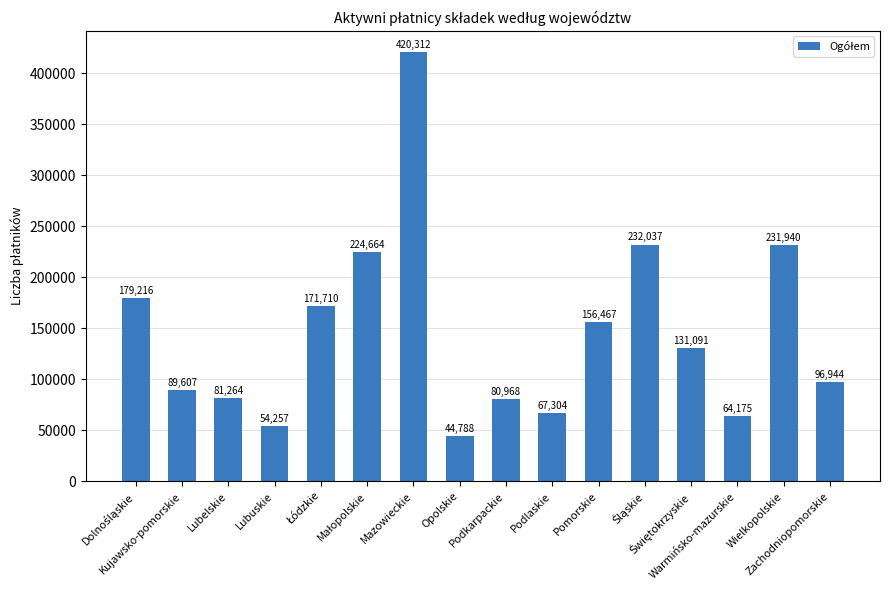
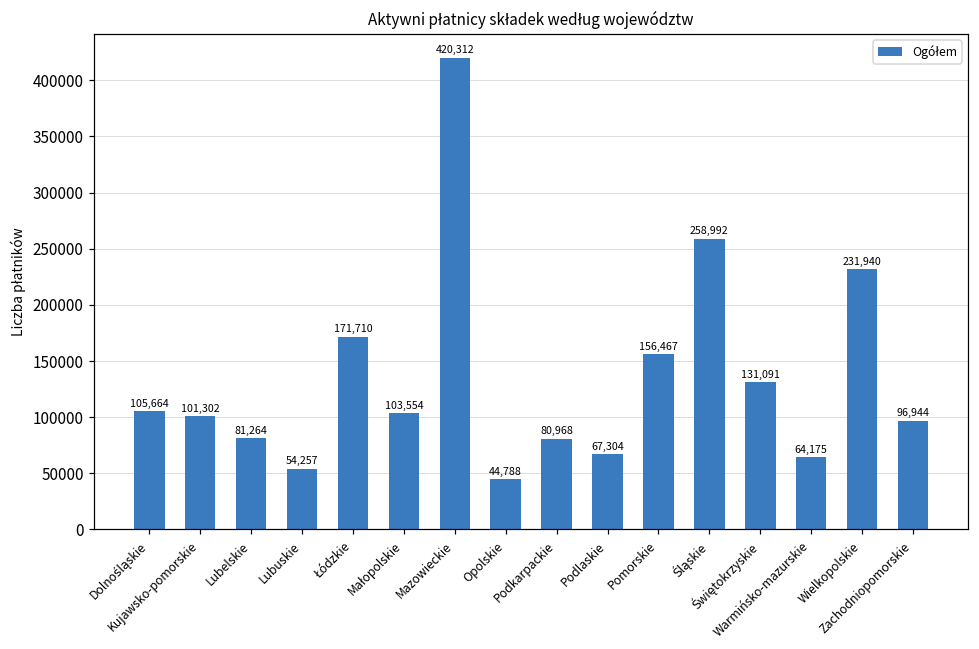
  {
-   "Dolnośląskie": "179,216",
-   "Kujawsko-pomorskie": "89,607",
+   "Dolnośląskie": "105,664",
+   "Kujawsko-pomorskie": "101,302",
    "Lubelskie": "81,264",
    "Lubuskie": "54,257",
    "Łódzkie": "171,710",
-   "Małopolskie": "224,664",
+   "Małopolskie": "103,554",
    "Mazowieckie": "420,312",
    "Opolskie": "44,788",
    "Podkarpackie": "80,968",
    "Podlaskie": "67,304",
    "Pomorskie": "156,467",
-   "Śląskie": "232,037",
+   "Śląskie": "258,992",
    "Świętokrzyskie": "131,091",
    "Warmińsko-mazurskie": "64,175",
    "Wielkopolskie": "231,940",
    "Zachodniopomorskie": "96,944"
  }
